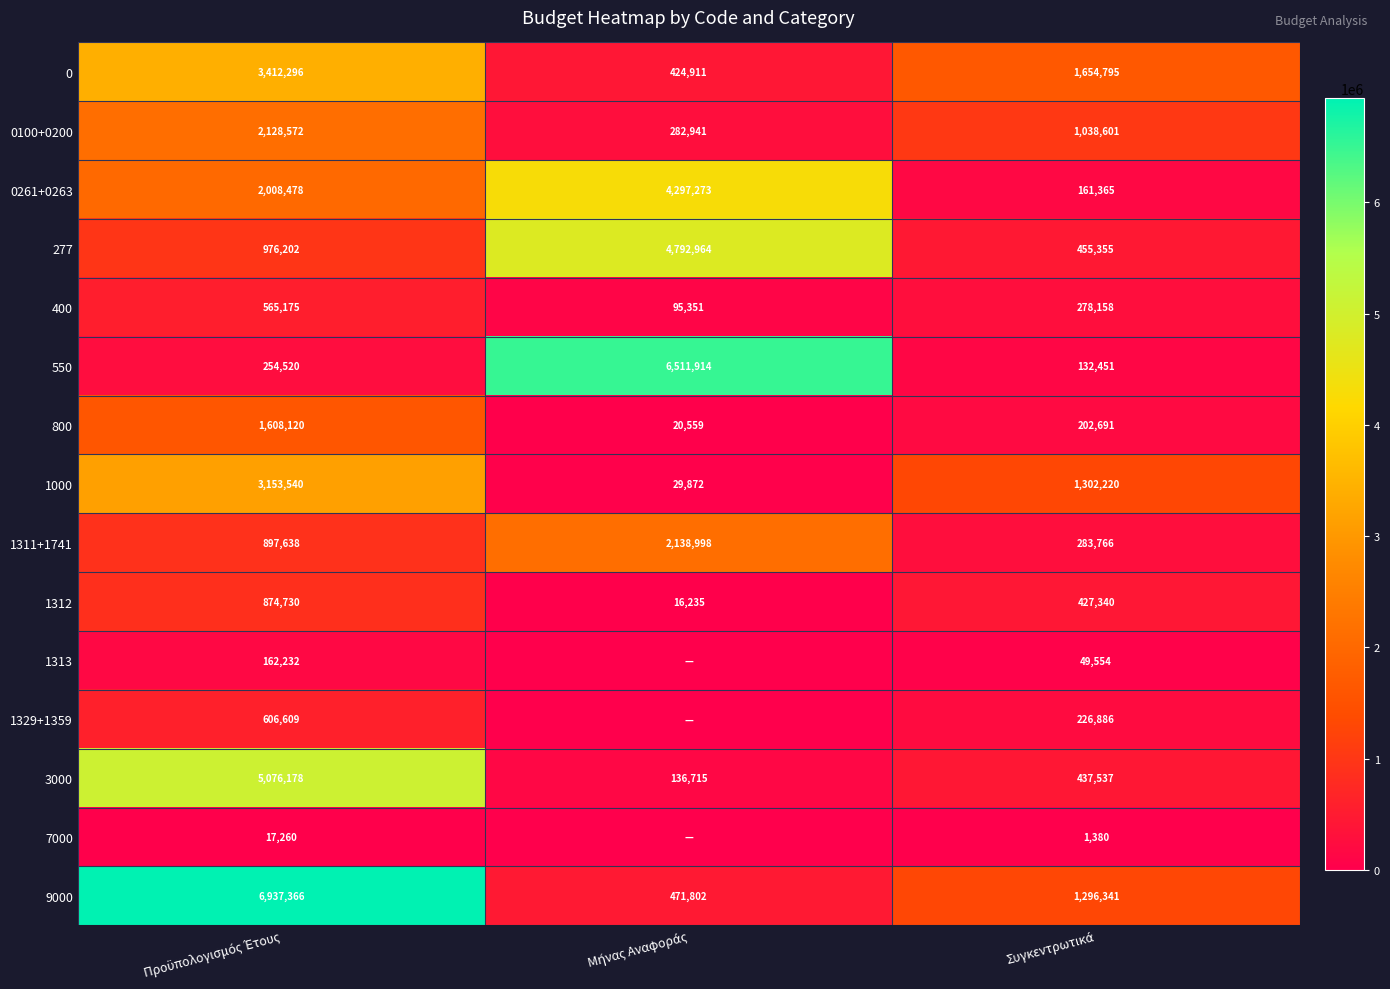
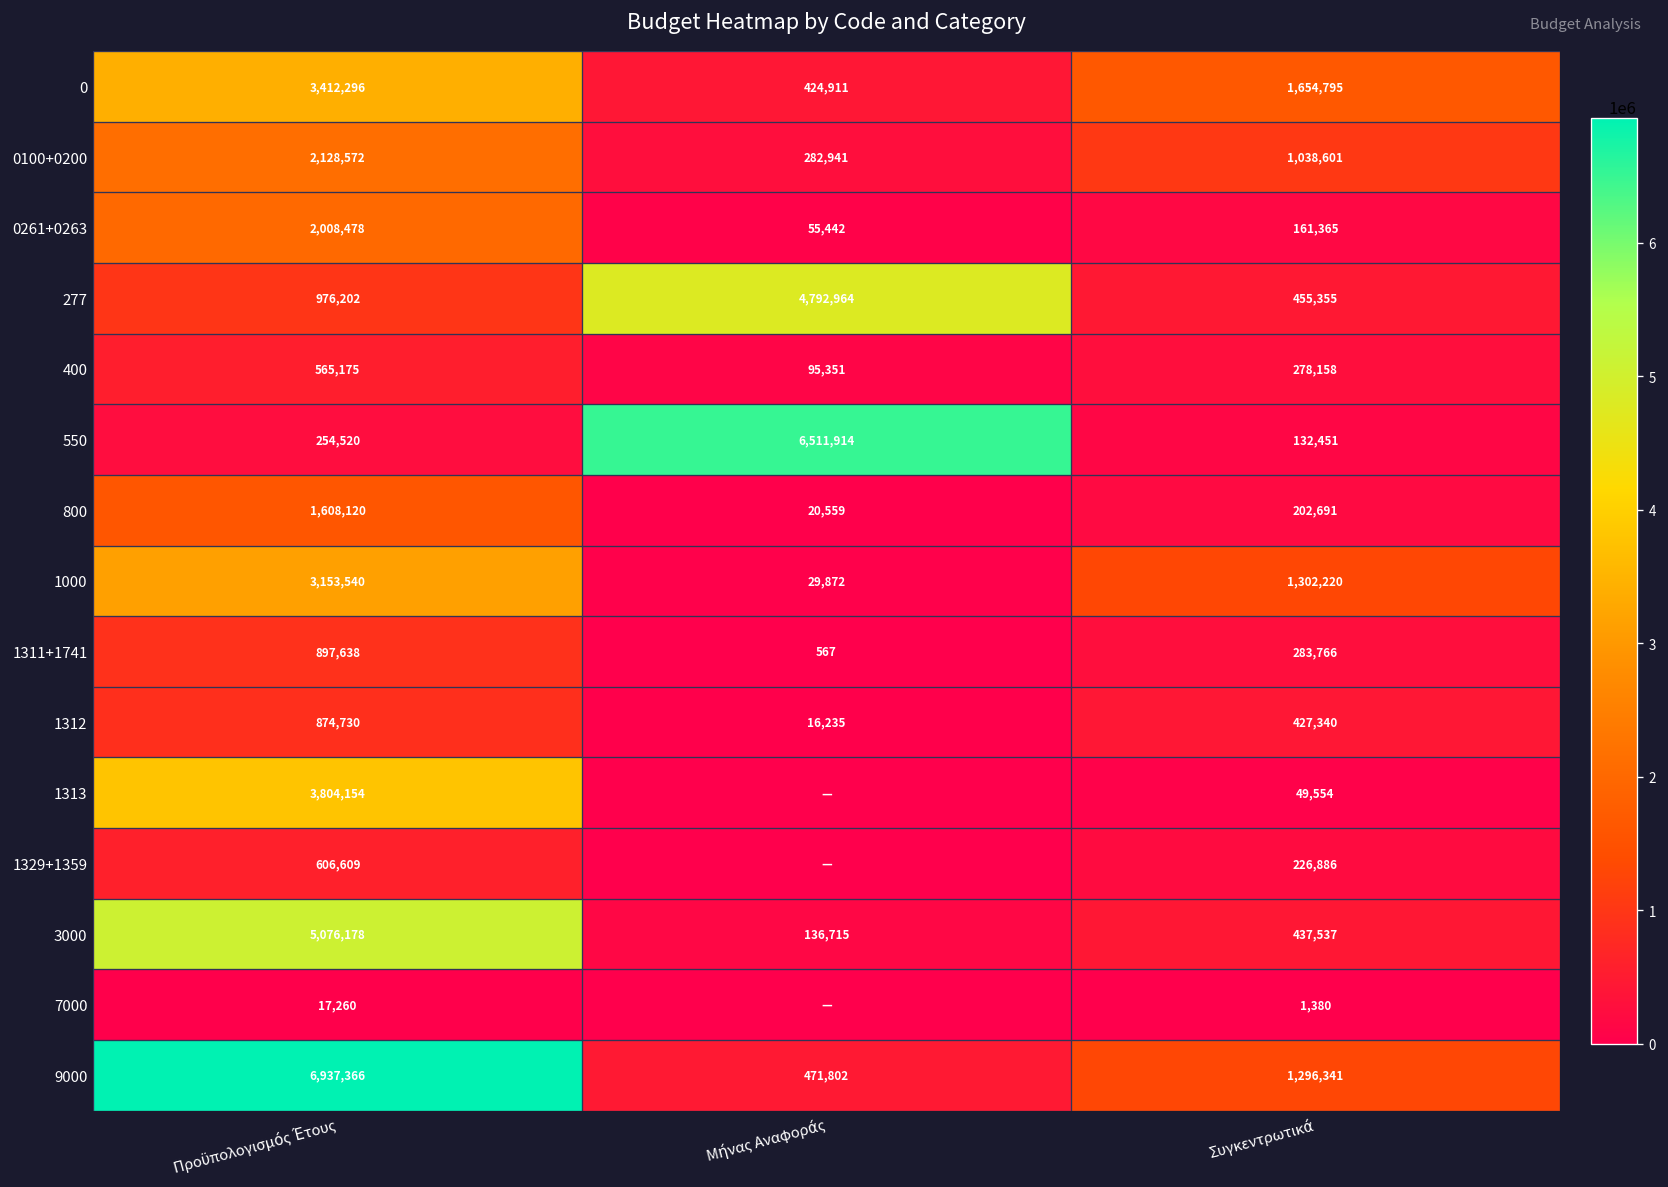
  {
    "0": {
      "Προϋπολογισμός Έτους": "3,412,296",
      "Μήνας Αναφοράς": "424,911",
      "Συγκεντρωτικά": "1,654,795"
    },
    "0100+0200": {
      "Προϋπολογισμός Έτους": "2,128,572",
      "Μήνας Αναφοράς": "282,941",
      "Συγκεντρωτικά": "1,038,601"
    },
    "0261+0263": {
      "Προϋπολογισμός Έτους": "2,008,478",
-     "Μήνας Αναφοράς": "4,297,273",
+     "Μήνας Αναφοράς": "55,442",
      "Συγκεντρωτικά": "161,365"
    },
    "277": {
      "Προϋπολογισμός Έτους": "976,202",
      "Μήνας Αναφοράς": "4,792,964",
      "Συγκεντρωτικά": "455,355"
    },
    "400": {
      "Προϋπολογισμός Έτους": "565,175",
      "Μήνας Αναφοράς": "95,351",
      "Συγκεντρωτικά": "278,158"
    },
    "550": {
      "Προϋπολογισμός Έτους": "254,520",
      "Μήνας Αναφοράς": "6,511,914",
      "Συγκεντρωτικά": "132,451"
    },
    "800": {
      "Προϋπολογισμός Έτους": "1,608,120",
      "Μήνας Αναφοράς": "20,559",
      "Συγκεντρωτικά": "202,691"
    },
    "1000": {
      "Προϋπολογισμός Έτους": "3,153,540",
      "Μήνας Αναφοράς": "29,872",
      "Συγκεντρωτικά": "1,302,220"
    },
    "1311+1741": {
      "Προϋπολογισμός Έτους": "897,638",
-     "Μήνας Αναφοράς": "2,138,998",
+     "Μήνας Αναφοράς": "567",
      "Συγκεντρωτικά": "283,766"
    },
    "1312": {
      "Προϋπολογισμός Έτους": "874,730",
      "Μήνας Αναφοράς": "16,235",
      "Συγκεντρωτικά": "427,340"
    },
    "1313": {
-     "Προϋπολογισμός Έτους": "162,232",
+     "Προϋπολογισμός Έτους": "3,804,154",
      "Συγκεντρωτικά": "49,554"
    },
    "1329+1359": {
      "Προϋπολογισμός Έτους": "606,609",
      "Συγκεντρωτικά": "226,886"
    },
    "3000": {
      "Προϋπολογισμός Έτους": "5,076,178",
      "Μήνας Αναφοράς": "136,715",
      "Συγκεντρωτικά": "437,537"
    },
    "7000": {
      "Προϋπολογισμός Έτους": "17,260",
      "Συγκεντρωτικά": "1,380"
    },
    "9000": {
      "Προϋπολογισμός Έτους": "6,937,366",
      "Μήνας Αναφοράς": "471,802",
      "Συγκεντρωτικά": "1,296,341"
    }
  }
